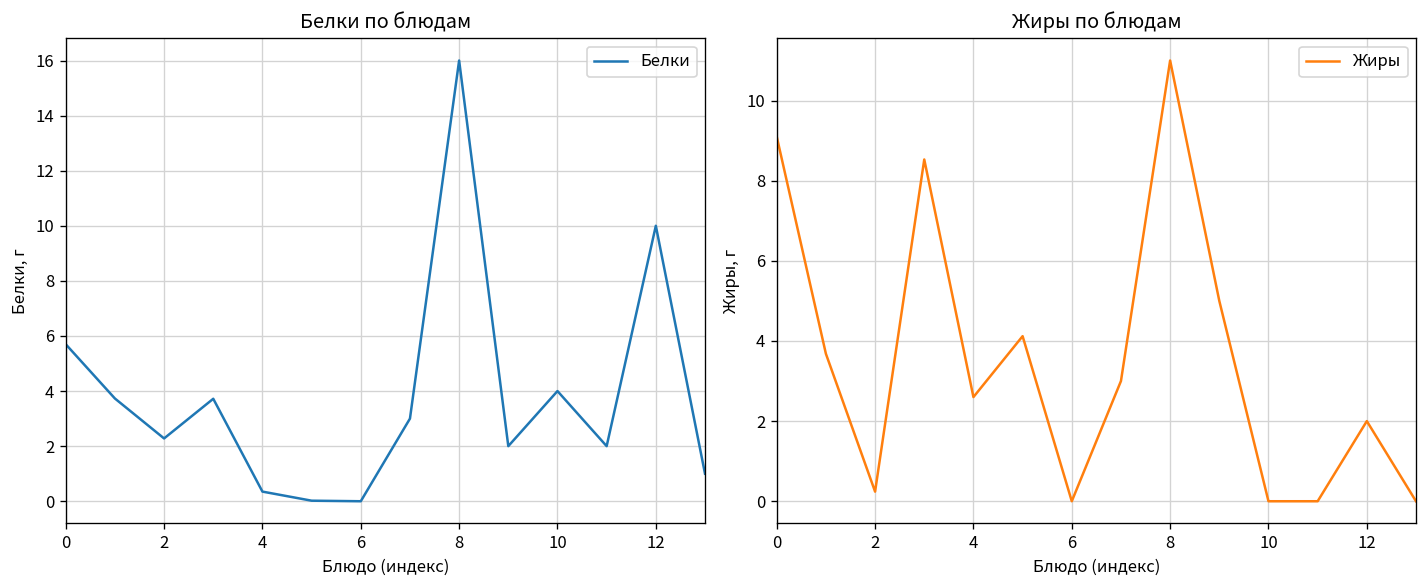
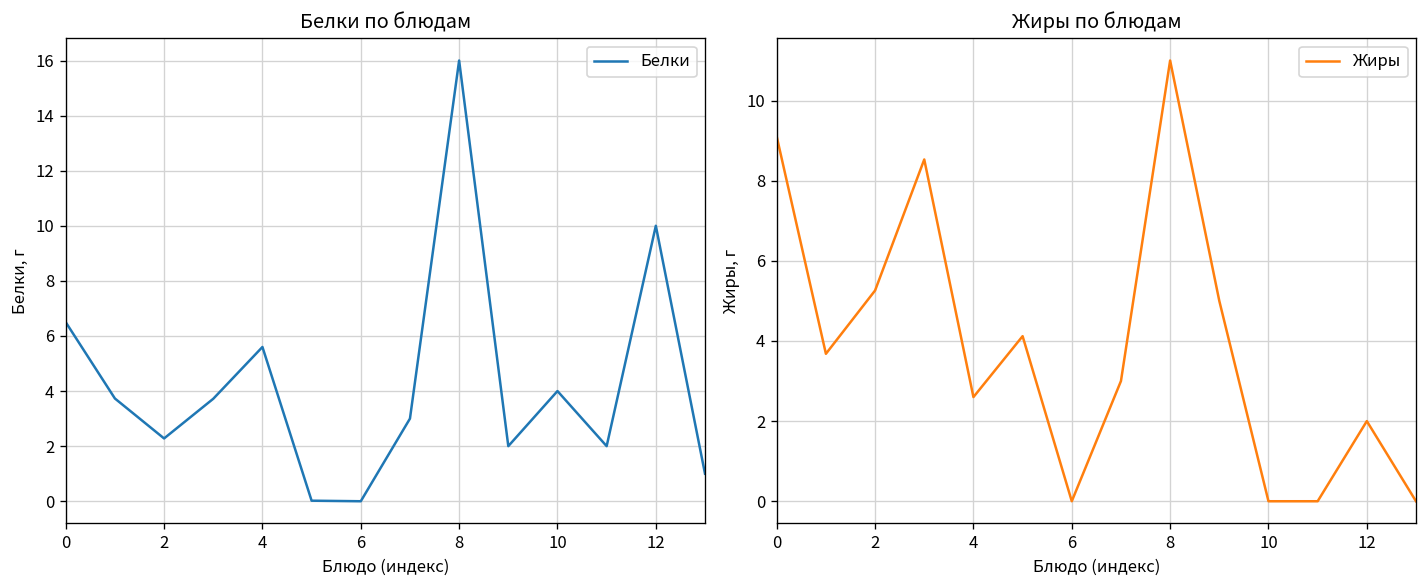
  {
    "Белки по блюдам": {
-     "0": 5.7,
+     "0": 6.5,
      "2": 2.3,
-     "4": 0.4,
+     "4": 5.6,
      "6": 0.0,
      "8": 16.0,
      "10": 4.0,
      "12": 10.0
    },
    "Жиры по блюдам": {
      "0": 9.1,
-     "2": 0.2,
+     "2": 5.3,
      "4": 2.6,
      "6": 0.0,
      "8": 11.0,
      "10": 0.0,
      "12": 2.0
    }
  }
